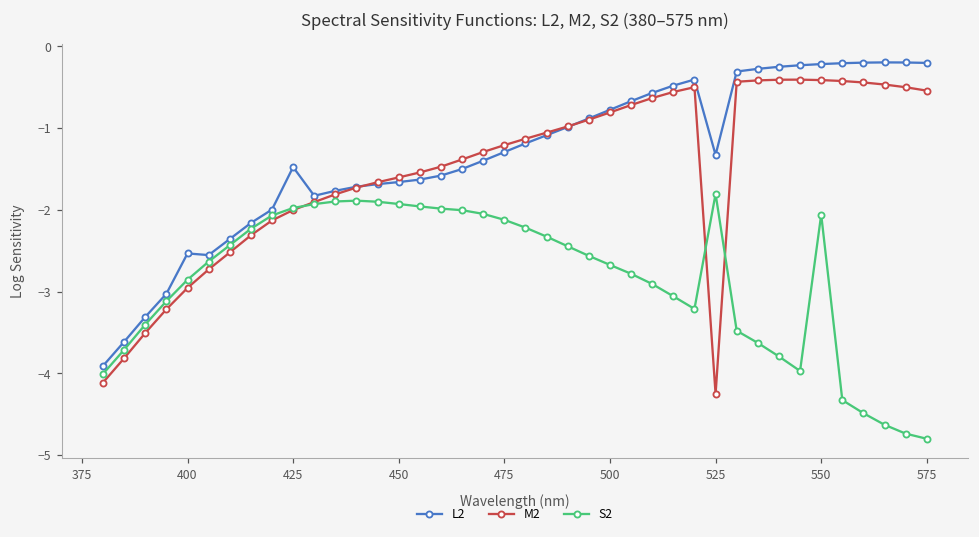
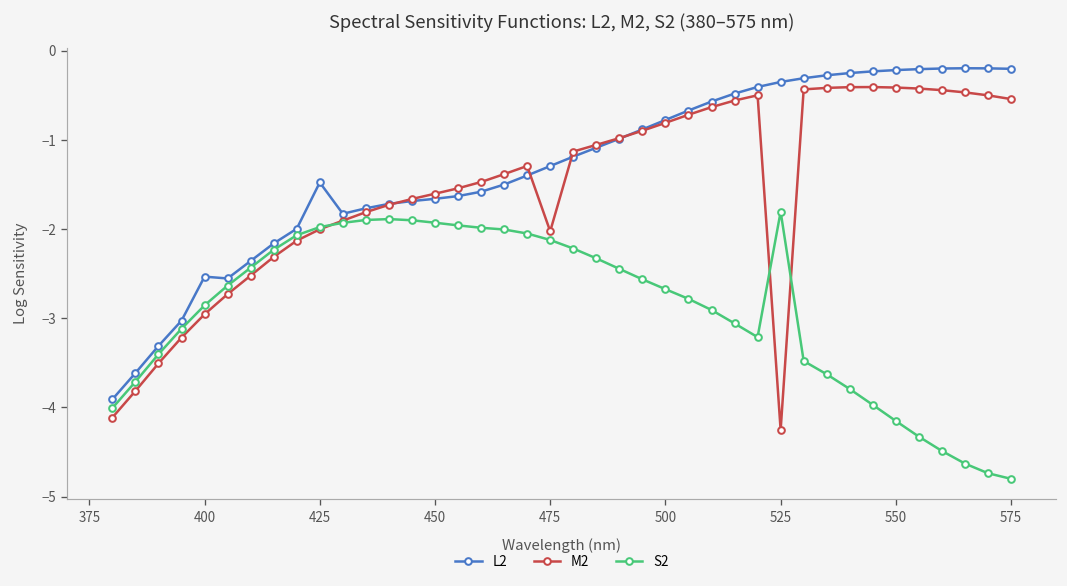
  {
    "L2": {
      "400": -2.5,
      "425": -1.5,
      "450": -1.7,
      "475": -1.3,
-     "525": -1.3,
+     "525": -0.3,
      "550": -0.2,
      "575": -0.2
    },
    "M2": {
      "400": -3.0,
      "450": -1.6,
-     "475": -1.2,
+     "475": -2.0,
      "525": -4.3,
      "550": -0.4,
      "575": -0.5
    },
    "S2": {
      "400": -2.9,
      "450": -1.9,
      "475": -2.1,
      "500": -2.7,
      "525": -1.8,
-     "550": -2.1,
+     "550": -4.2,
      "575": -4.8
    }
  }
